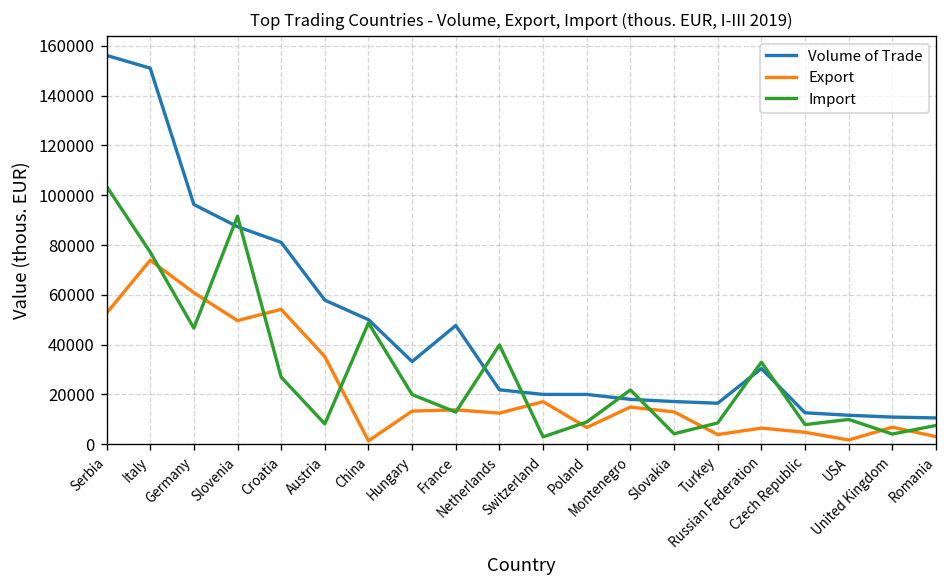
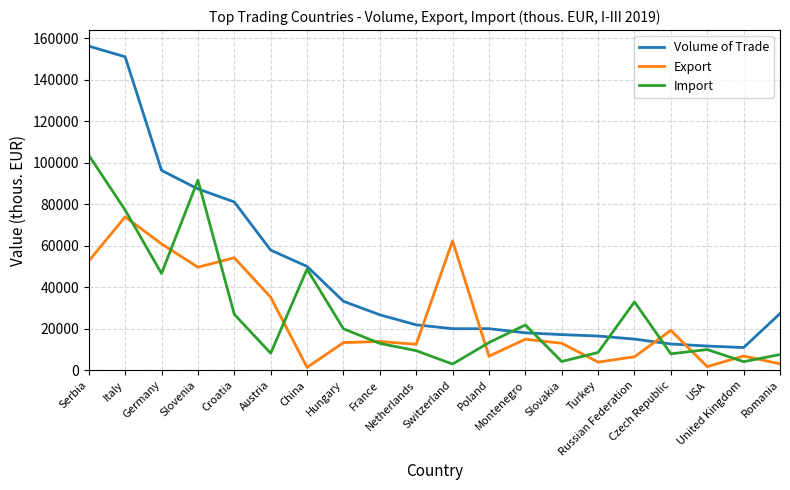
  {
    "Volume of Trade": {
      "Serbia": 156000,
      "Italy": 151000,
      "Germany": 96000,
      "Slovenia": 87000,
      "Croatia": 81000,
      "Austria": 58000,
      "China": 50000,
      "Hungary": 33000,
-     "France": 48000,
+     "France": 27000,
      "Netherlands": 22000,
      "Switzerland": 20000,
      "Poland": 20000,
      "Montenegro": 18000,
      "Slovakia": 17000,
      "Turkey": 16000,
-     "Russian Federation": 30000,
+     "Russian Federation": 15000,
      "Czech Republic": 13000,
      "USA": 12000,
      "United Kingdom": 11000,
-     "Romania": 11000
+     "Romania": 27000
    },
    "Export": {
      "Serbia": 53000,
      "Italy": 74000,
      "Germany": 61000,
      "Slovenia": 50000,
      "Croatia": 54000,
      "Austria": 35000,
      "China": 1000,
      "Hungary": 13000,
      "Netherlands": 12000,
-     "Switzerland": 17000,
+     "Switzerland": 62000,
      "Poland": 7000,
      "Montenegro": 15000,
      "Slovakia": 13000,
      "Turkey": 4000,
      "Russian Federation": 6000,
-     "Czech Republic": 5000,
+     "Czech Republic": 19000,
      "USA": 2000,
      "United Kingdom": 7000,
      "Romania": 3000
    },
    "Import": {
      "Serbia": 104000,
      "Italy": 77000,
      "Germany": 47000,
      "Slovenia": 92000,
      "Croatia": 27000,
      "Austria": 8000,
      "China": 49000,
      "Hungary": 20000,
-     "Netherlands": 40000,
+     "Netherlands": 9000,
      "Switzerland": 3000,
-     "Poland": 9000,
+     "Poland": 13000,
      "Montenegro": 22000,
      "Slovakia": 4000,
      "Turkey": 9000,
      "Russian Federation": 33000,
      "Czech Republic": 8000,
      "USA": 10000,
      "United Kingdom": 4000,
      "Romania": 8000
    }
  }
